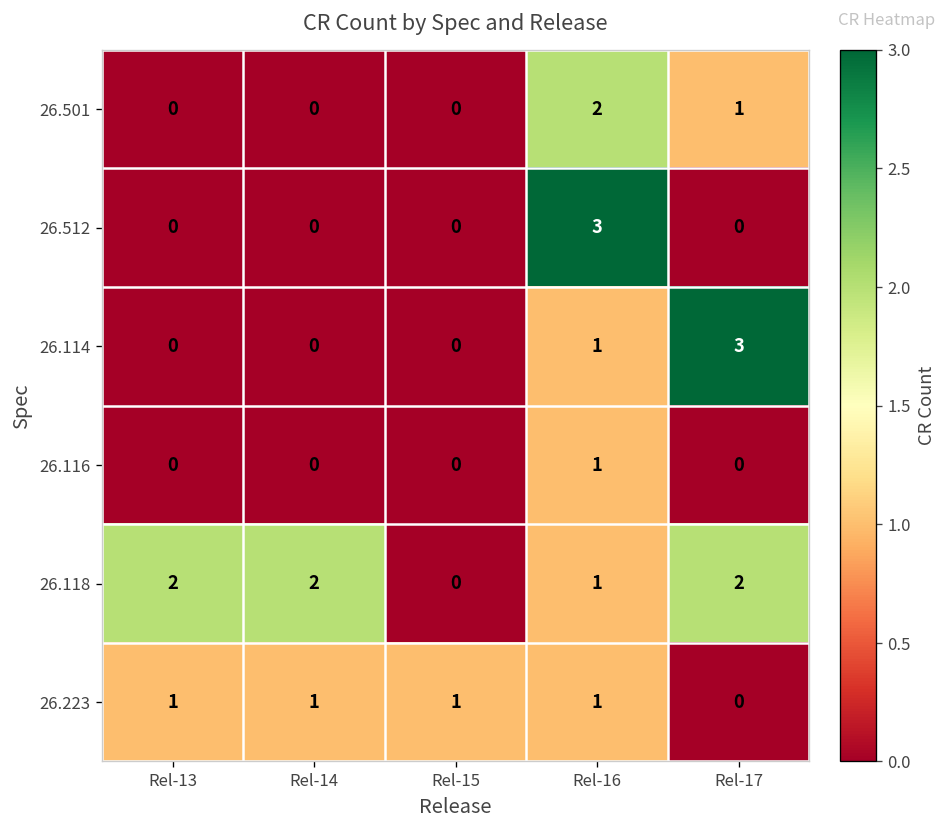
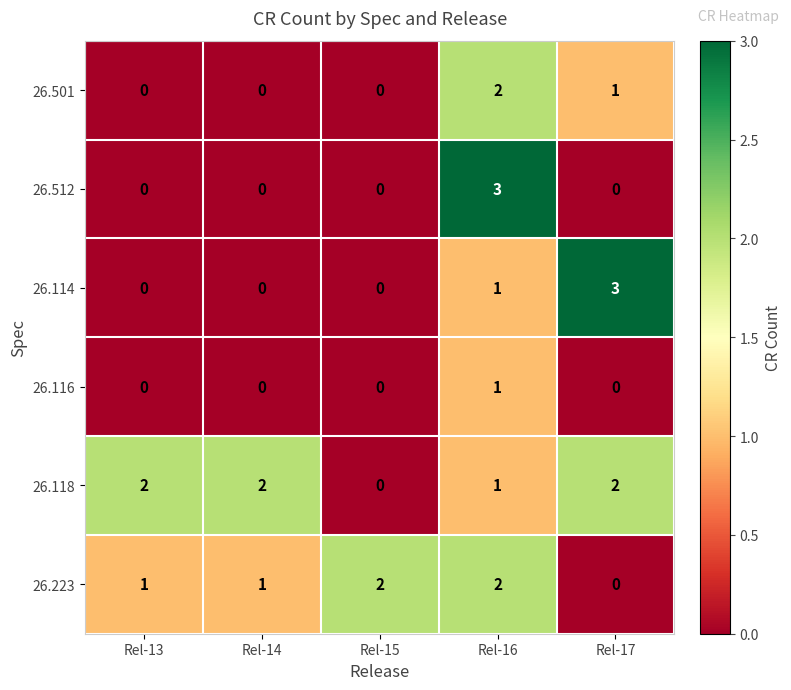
  {
    "26.501": {
      "Rel-13": 0,
      "Rel-14": 0,
      "Rel-15": 0,
      "Rel-16": 2,
      "Rel-17": 1
    },
    "26.512": {
      "Rel-13": 0,
      "Rel-14": 0,
      "Rel-15": 0,
      "Rel-16": 3,
      "Rel-17": 0
    },
    "26.114": {
      "Rel-13": 0,
      "Rel-14": 0,
      "Rel-15": 0,
      "Rel-16": 1,
      "Rel-17": 3
    },
    "26.116": {
      "Rel-13": 0,
      "Rel-14": 0,
      "Rel-15": 0,
      "Rel-16": 1,
      "Rel-17": 0
    },
    "26.118": {
      "Rel-13": 2,
      "Rel-14": 2,
      "Rel-15": 0,
      "Rel-16": 1,
      "Rel-17": 2
    },
    "26.223": {
      "Rel-13": 1,
      "Rel-14": 1,
-     "Rel-15": 1,
-     "Rel-16": 1,
+     "Rel-15": 2,
+     "Rel-16": 2,
      "Rel-17": 0
    }
  }
